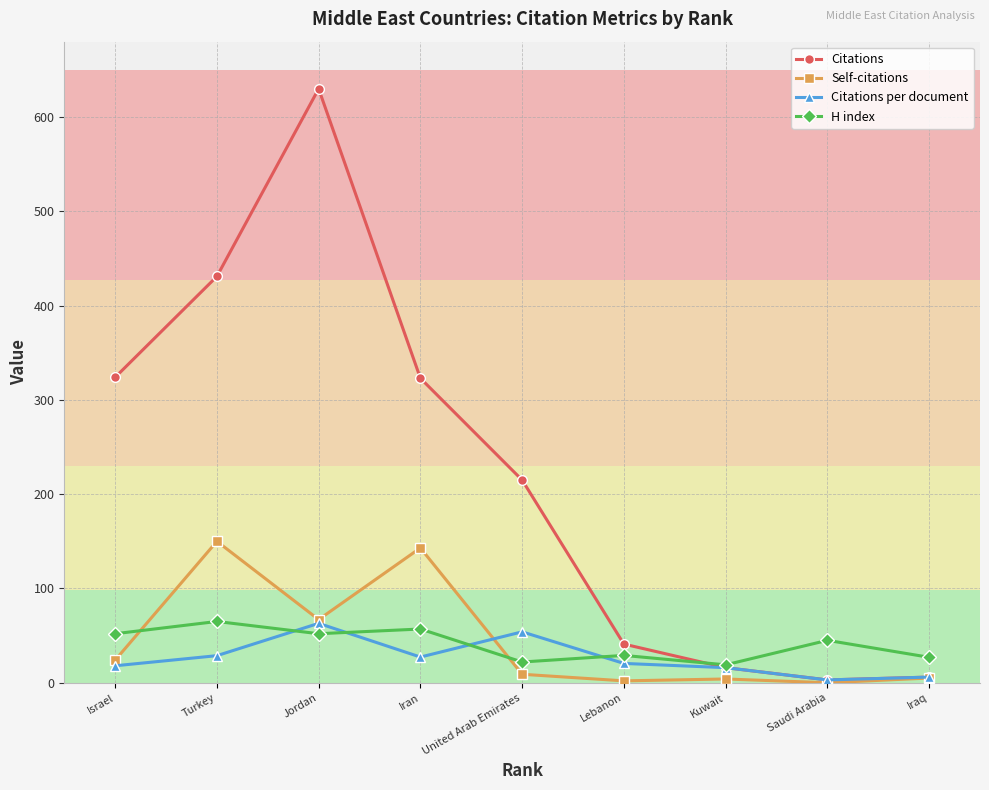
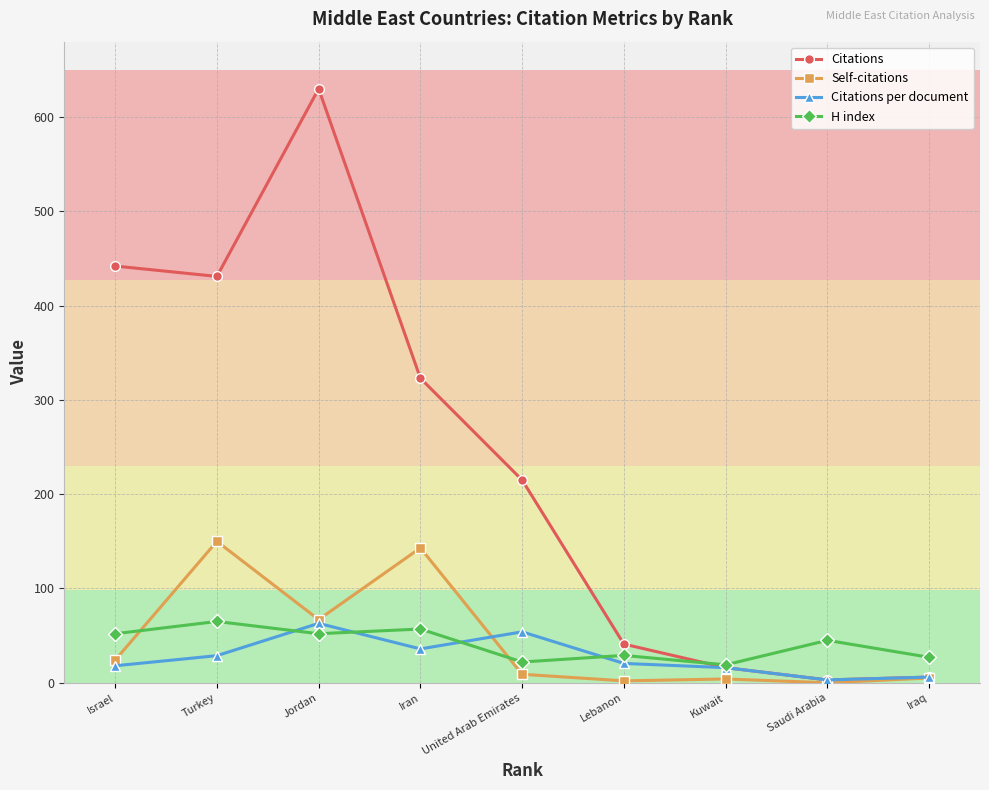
  {
    "Citations": {
-     "Israel": 320,
+     "Israel": 440,
      "Turkey": 430,
      "Jordan": 630,
      "Iran": 320,
      "United Arab Emirates": 220,
      "Lebanon": 40
    },
    "Self-citations": {
      "Israel": 20,
      "Turkey": 150,
      "Jordan": 70,
      "Iran": 140,
      "United Arab Emirates": 10,
      "Lebanon": 0,
      "Kuwait": 0,
      "Saudi Arabia": 0
    },
    "Citations per document": {
      "Israel": 20,
      "Turkey": 30,
      "Jordan": 60,
-     "Iran": 30,
+     "Iran": 40,
      "United Arab Emirates": 50,
      "Lebanon": 20
    },
    "H index": {
      "Israel": 50,
      "Turkey": 70,
      "Jordan": 50,
      "Iran": 60,
      "United Arab Emirates": 20,
      "Lebanon": 30,
      "Kuwait": 20,
      "Saudi Arabia": 50,
      "Iraq": 30
    }
  }
